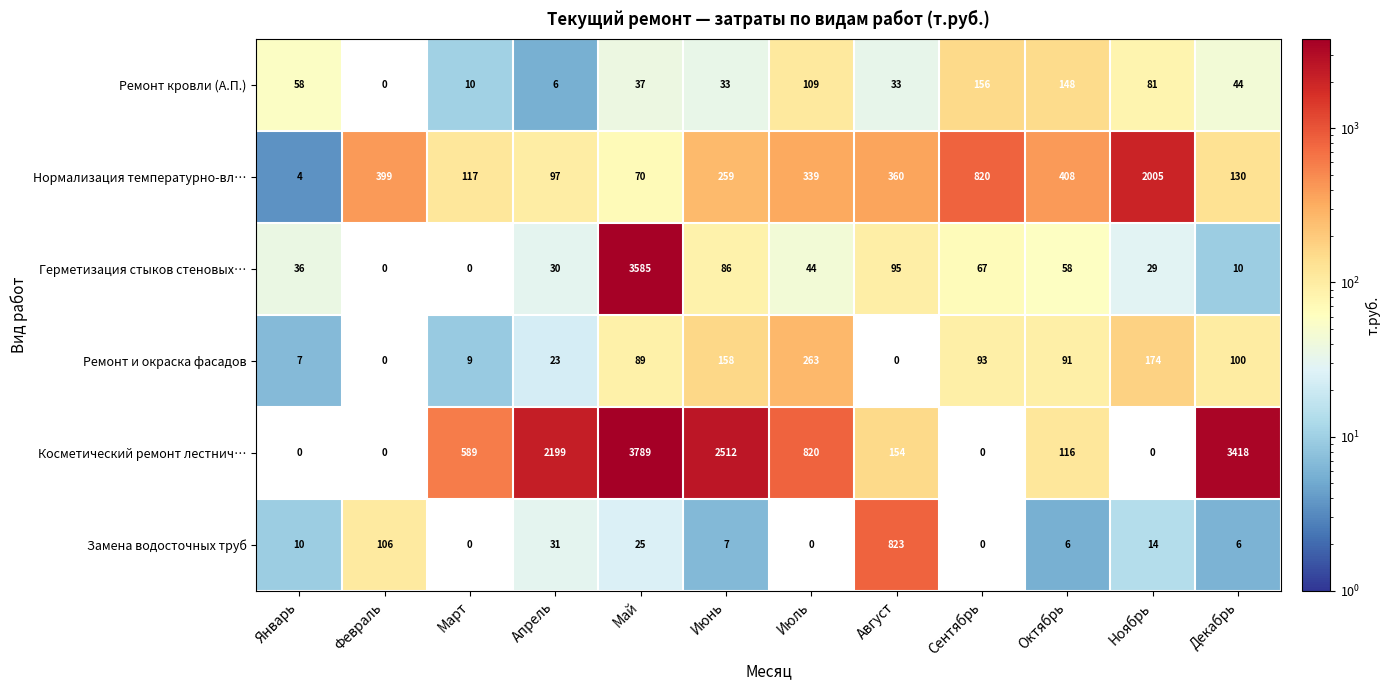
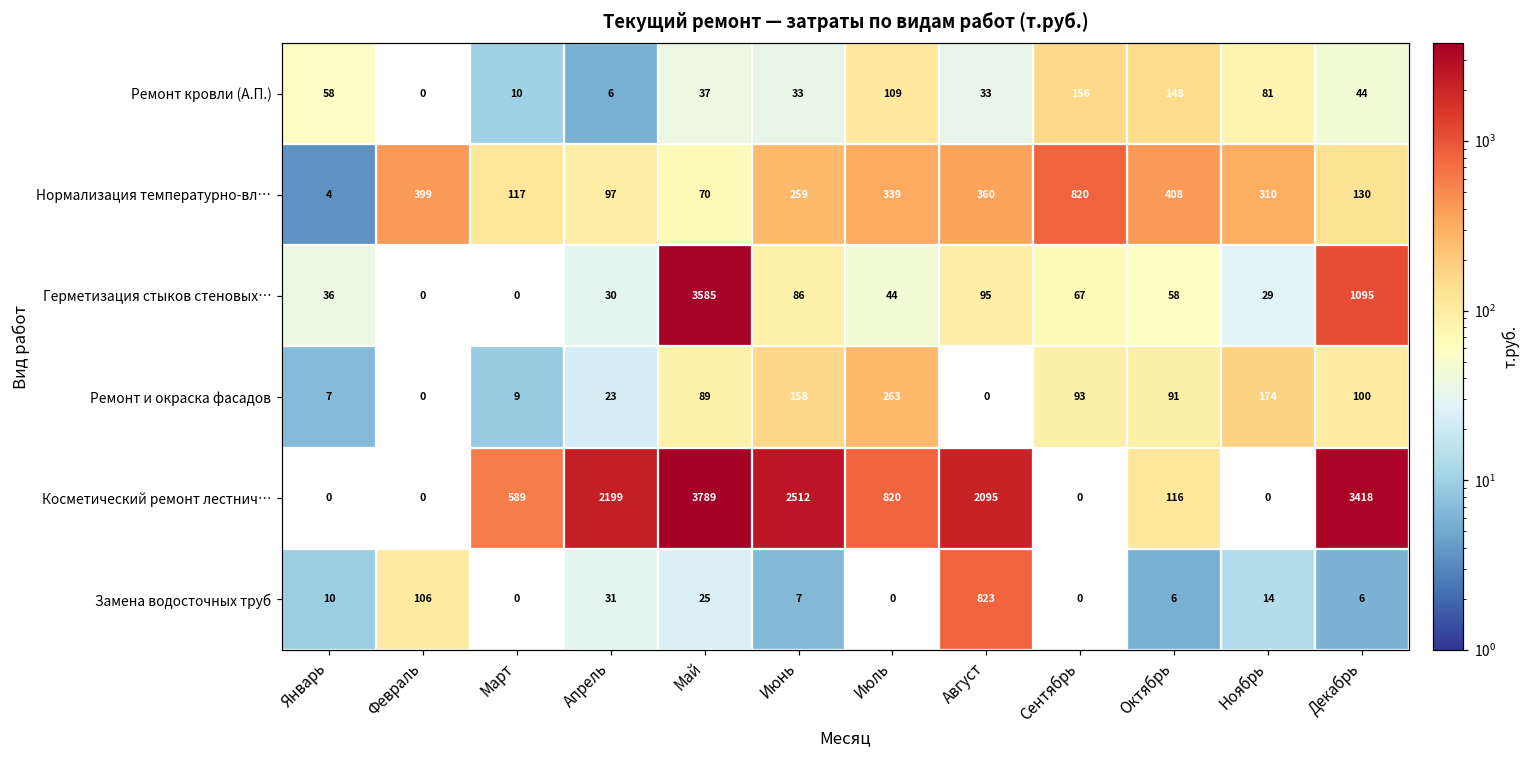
  {
    "Ремонт кровли (А.П.)": {
      "Январь": 58,
      "Февраль": 0,
      "Март": 10,
      "Апрель": 6,
      "Май": 37,
      "Июнь": 33,
      "Июль": 109,
      "Август": 33,
      "Сентябрь": 156,
      "Октябрь": 148,
      "Ноябрь": 81,
      "Декабрь": 44
    },
    "Нормализация температурно-вл…": {
      "Январь": 4,
      "Февраль": 399,
      "Март": 117,
      "Апрель": 97,
      "Май": 70,
      "Июнь": 259,
      "Июль": 339,
      "Август": 360,
      "Сентябрь": 820,
      "Октябрь": 408,
-     "Ноябрь": 2005,
+     "Ноябрь": 310,
      "Декабрь": 130
    },
    "Герметизация стыков стеновых…": {
      "Январь": 36,
      "Февраль": 0,
      "Март": 0,
      "Апрель": 30,
      "Май": 3585,
      "Июнь": 86,
      "Июль": 44,
      "Август": 95,
      "Сентябрь": 67,
      "Октябрь": 58,
      "Ноябрь": 29,
-     "Декабрь": 10
+     "Декабрь": 1095
    },
    "Ремонт и окраска фасадов": {
      "Январь": 7,
      "Февраль": 0,
      "Март": 9,
      "Апрель": 23,
      "Май": 89,
      "Июнь": 158,
      "Июль": 263,
      "Август": 0,
      "Сентябрь": 93,
      "Октябрь": 91,
      "Ноябрь": 174,
      "Декабрь": 100
    },
    "Косметический ремонт лестнич…": {
      "Январь": 0,
      "Февраль": 0,
      "Март": 589,
      "Апрель": 2199,
      "Май": 3789,
      "Июнь": 2512,
      "Июль": 820,
-     "Август": 154,
+     "Август": 2095,
      "Сентябрь": 0,
      "Октябрь": 116,
      "Ноябрь": 0,
      "Декабрь": 3418
    },
    "Замена водосточных труб": {
      "Январь": 10,
      "Февраль": 106,
      "Март": 0,
      "Апрель": 31,
      "Май": 25,
      "Июнь": 7,
      "Июль": 0,
      "Август": 823,
      "Сентябрь": 0,
      "Октябрь": 6,
      "Ноябрь": 14,
      "Декабрь": 6
    }
  }
